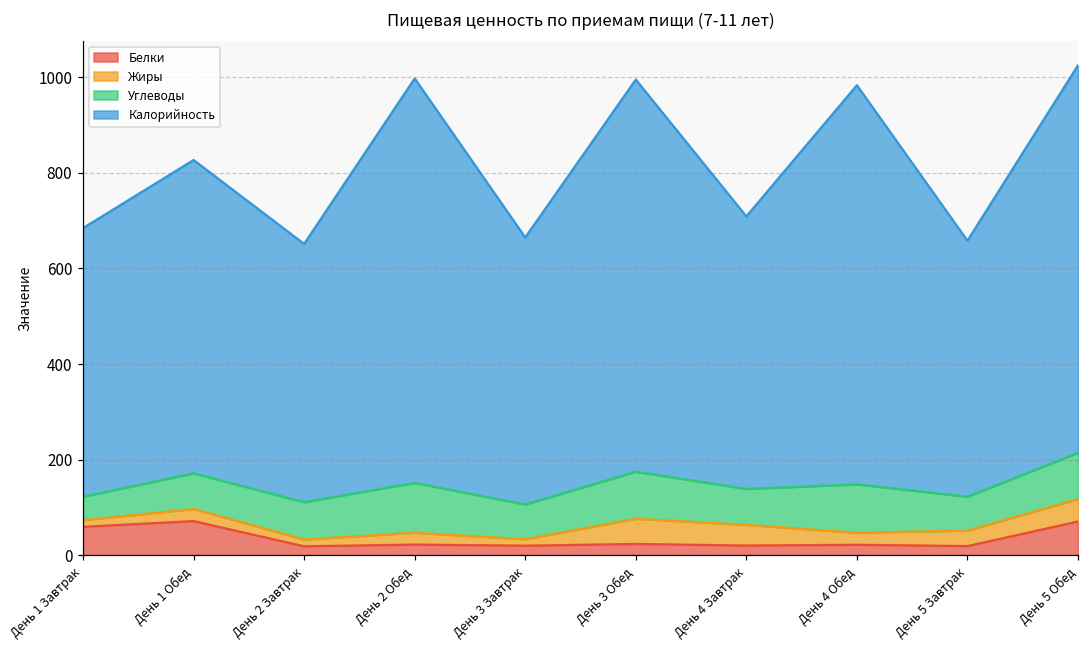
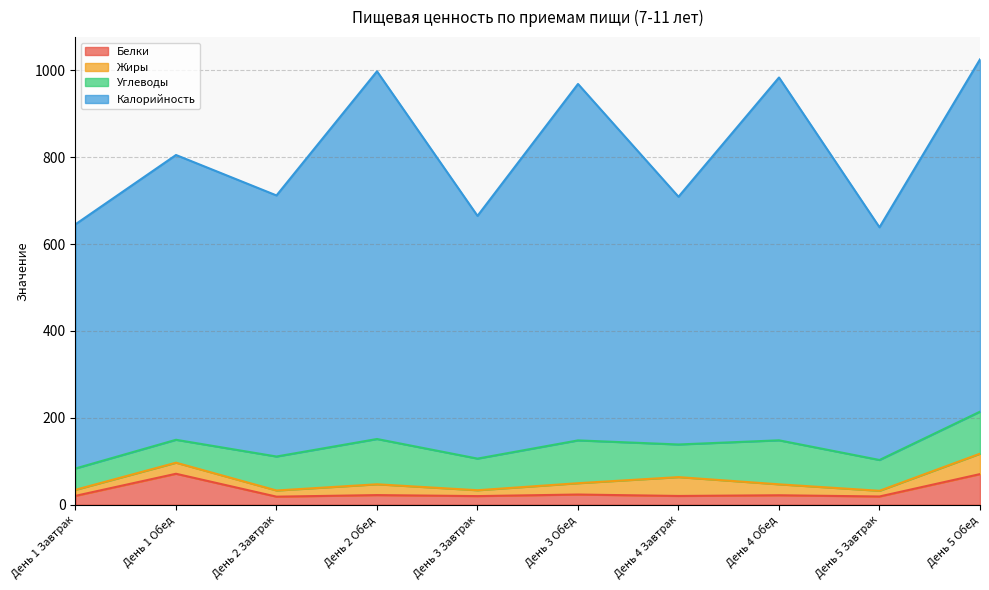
  {
    "Белки": {
-     "День 1 Завтрак": 60,
+     "День 1 Завтрак": 20,
      "День 1 Обед": 70,
      "День 2 Завтрак": 20,
      "День 2 Обед": 20,
      "День 3 Завтрак": 20,
      "День 3 Обед": 20,
      "День 4 Завтрак": 20,
      "День 4 Обед": 20,
      "День 5 Завтрак": 20,
      "День 5 Обед": 70
    },
    "Жиры": {
      "День 1 Завтрак": 10,
      "День 1 Обед": 30,
      "День 2 Завтрак": 10,
      "День 2 Обед": 20,
      "День 3 Завтрак": 10,
-     "День 3 Обед": 50,
+     "День 3 Обед": 30,
      "День 4 Завтрак": 40,
      "День 4 Обед": 30,
-     "День 5 Завтрак": 30,
+     "День 5 Завтрак": 10,
      "День 5 Обед": 50
    },
    "Углеводы": {
      "День 1 Завтрак": 50,
-     "День 1 Обед": 70,
+     "День 1 Обед": 50,
      "День 2 Завтрак": 80,
      "День 2 Обед": 100,
      "День 3 Завтрак": 70,
      "День 3 Обед": 100,
      "День 4 Завтрак": 80,
      "День 4 Обед": 100,
      "День 5 Завтрак": 70,
      "День 5 Обед": 100
    },
    "Калорийность": {
      "День 1 Завтрак": 560,
      "День 1 Обед": 660,
-     "День 2 Завтрак": 540,
+     "День 2 Завтрак": 600,
      "День 2 Обед": 850,
      "День 3 Завтрак": 560,
      "День 3 Обед": 820,
      "День 4 Завтрак": 570,
      "День 4 Обед": 840,
      "День 5 Завтрак": 540,
      "День 5 Обед": 810
    }
  }
